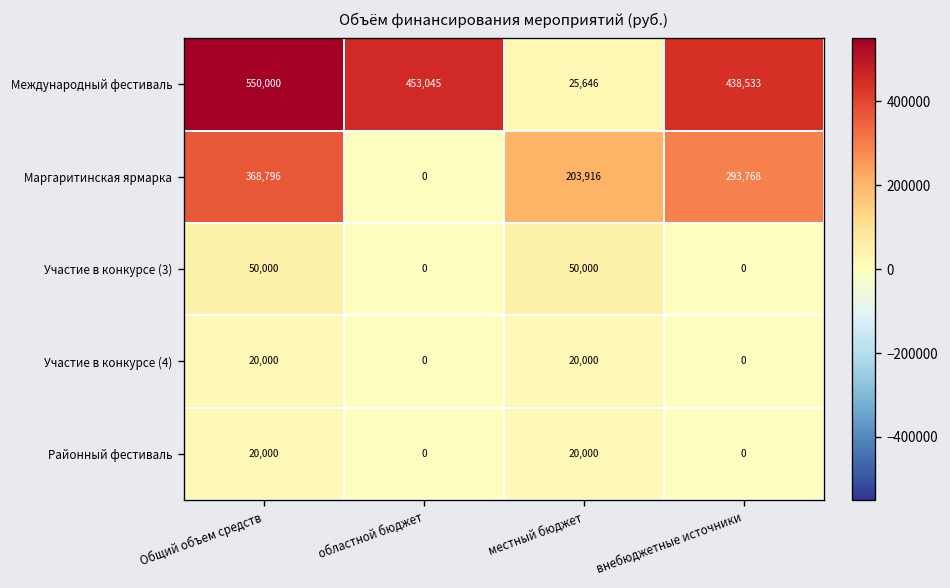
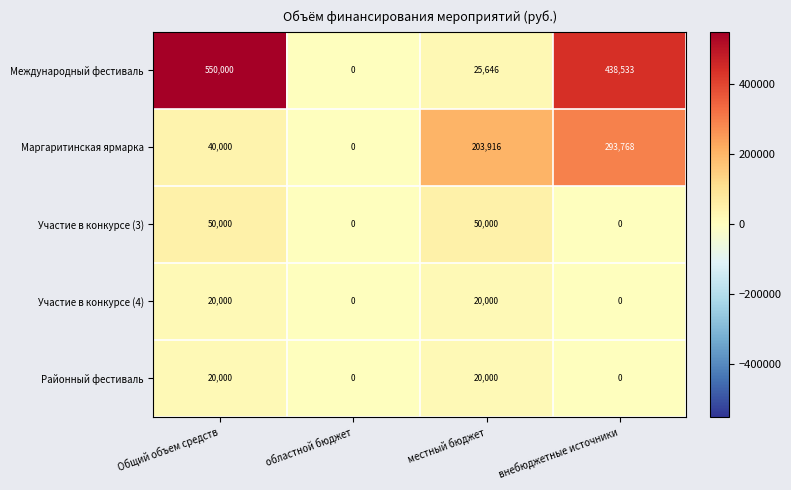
  {
    "Международный фестиваль": {
      "Общий объем средств": "550,000",
-     "областной бюджет": "453,045",
+     "областной бюджет": "0",
      "местный бюджет": "25,646",
      "внебюджетные источники": "438,533"
    },
    "Маргаритинская ярмарка": {
-     "Общий объем средств": "368,796",
+     "Общий объем средств": "40,000",
      "областной бюджет": "0",
      "местный бюджет": "203,916",
      "внебюджетные источники": "293,768"
    },
    "Участие в конкурсе (3)": {
      "Общий объем средств": "50,000",
      "областной бюджет": "0",
      "местный бюджет": "50,000",
      "внебюджетные источники": "0"
    },
    "Участие в конкурсе (4)": {
      "Общий объем средств": "20,000",
      "областной бюджет": "0",
      "местный бюджет": "20,000",
      "внебюджетные источники": "0"
    },
    "Районный фестиваль": {
      "Общий объем средств": "20,000",
      "областной бюджет": "0",
      "местный бюджет": "20,000",
      "внебюджетные источники": "0"
    }
  }
